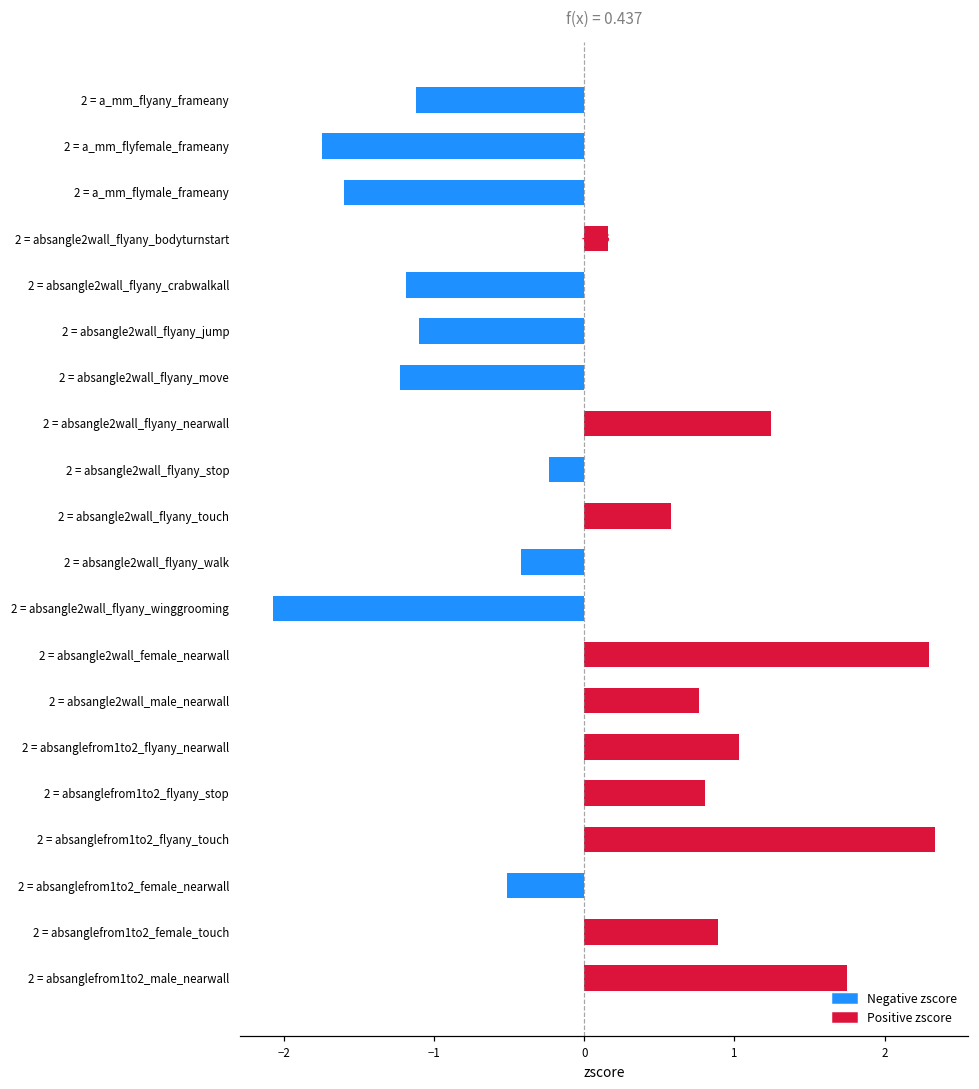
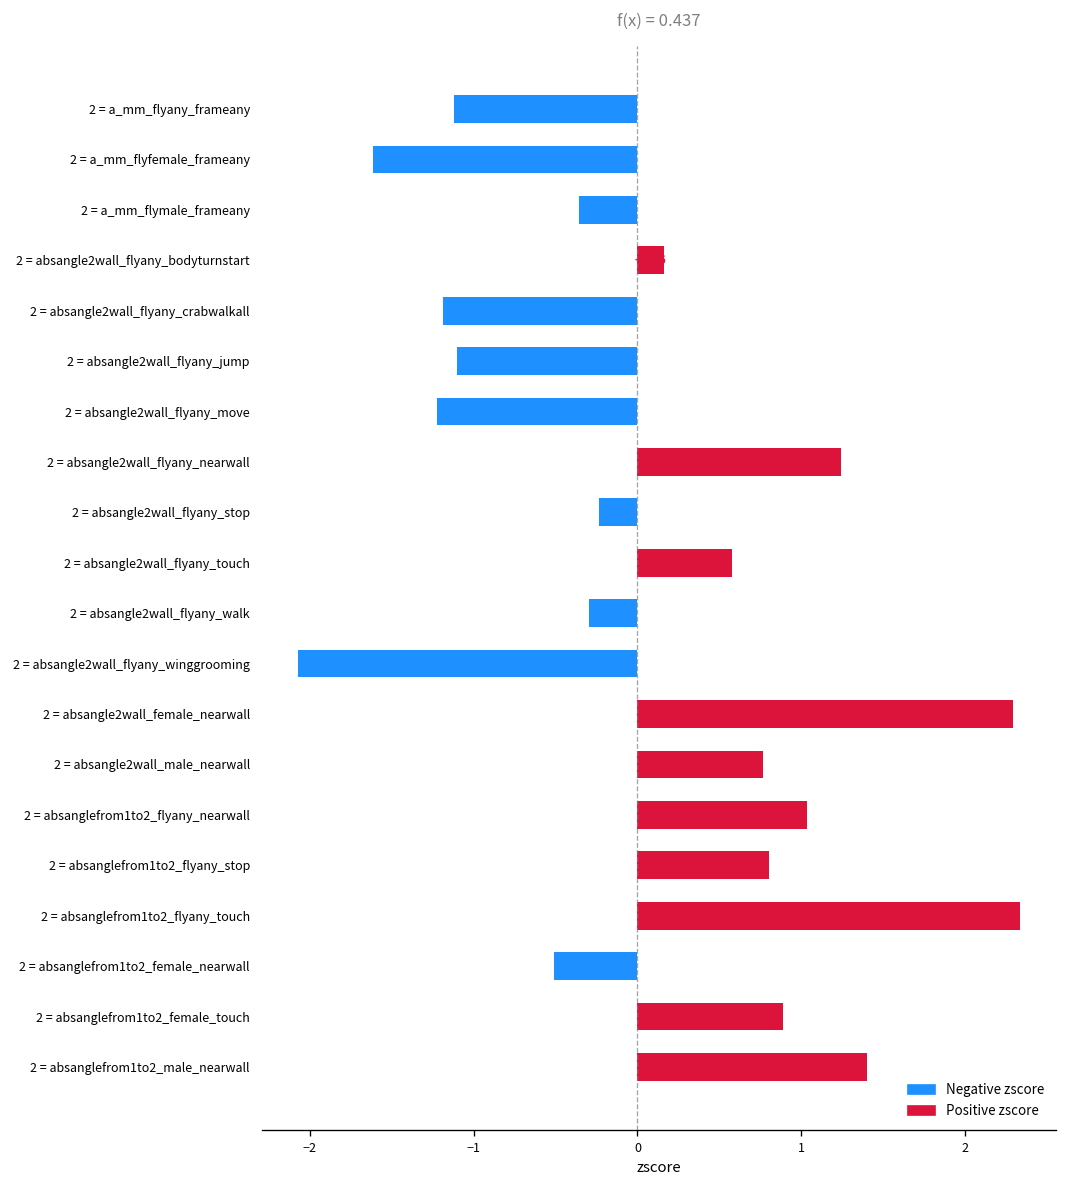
  {
    "2 = a_mm_flyany_frameany": -1.12,
-   "2 = a_mm_flyfemale_frameany": -1.75,
-   "2 = a_mm_flymale_frameany": -1.60,
+   "2 = a_mm_flyfemale_frameany": -1.62,
+   "2 = a_mm_flymale_frameany": -0.36,
    "2 = absangle2wall_flyany_bodyturnstart": 0.16,
    "2 = absangle2wall_flyany_crabwalkall": -1.19,
    "2 = absangle2wall_flyany_jump": -1.10,
    "2 = absangle2wall_flyany_move": -1.23,
    "2 = absangle2wall_flyany_nearwall": 1.24,
    "2 = absangle2wall_flyany_stop": -0.24,
    "2 = absangle2wall_flyany_touch": 0.58,
-   "2 = absangle2wall_flyany_walk": -0.42,
+   "2 = absangle2wall_flyany_walk": -0.30,
    "2 = absangle2wall_flyany_winggrooming": -2.07,
    "2 = absangle2wall_female_nearwall": 2.29,
    "2 = absangle2wall_male_nearwall": 0.76,
    "2 = absanglefrom1to2_flyany_nearwall": 1.03,
    "2 = absanglefrom1to2_flyany_stop": 0.80,
    "2 = absanglefrom1to2_flyany_touch": 2.34,
    "2 = absanglefrom1to2_female_nearwall": -0.51,
    "2 = absanglefrom1to2_female_touch": 0.89,
-   "2 = absanglefrom1to2_male_nearwall": 1.75
+   "2 = absanglefrom1to2_male_nearwall": 1.40
  }
